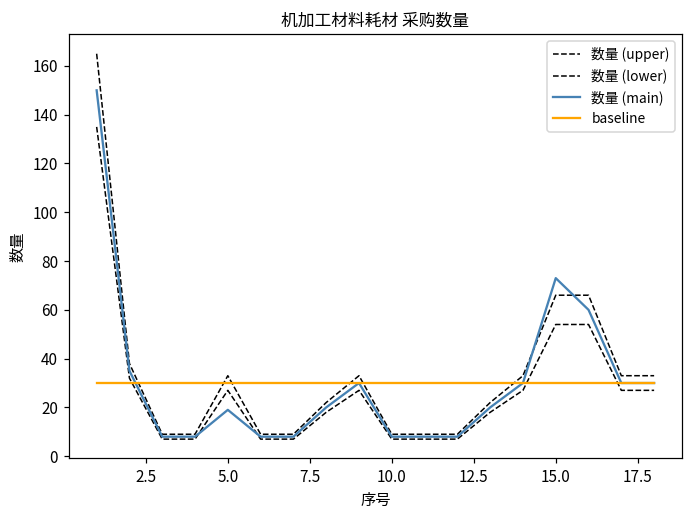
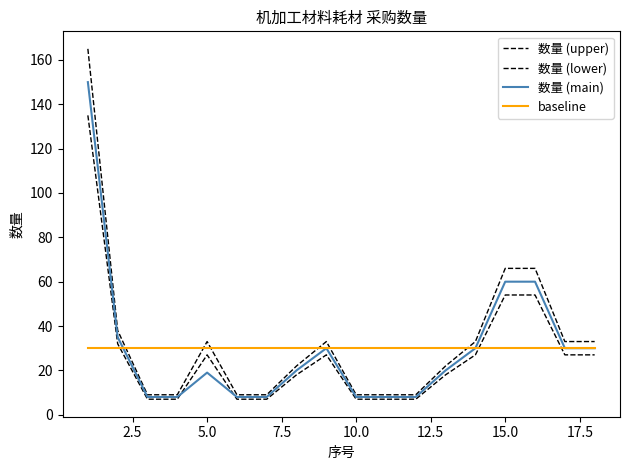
  {
    "数量 (main)": {
      "5.0": 19,
-     "15.0": 73
+     "15.0": 60
    },
    "baseline": {
      "5.0": 30,
      "10.0": 30,
      "15.0": 30
    }
  }
